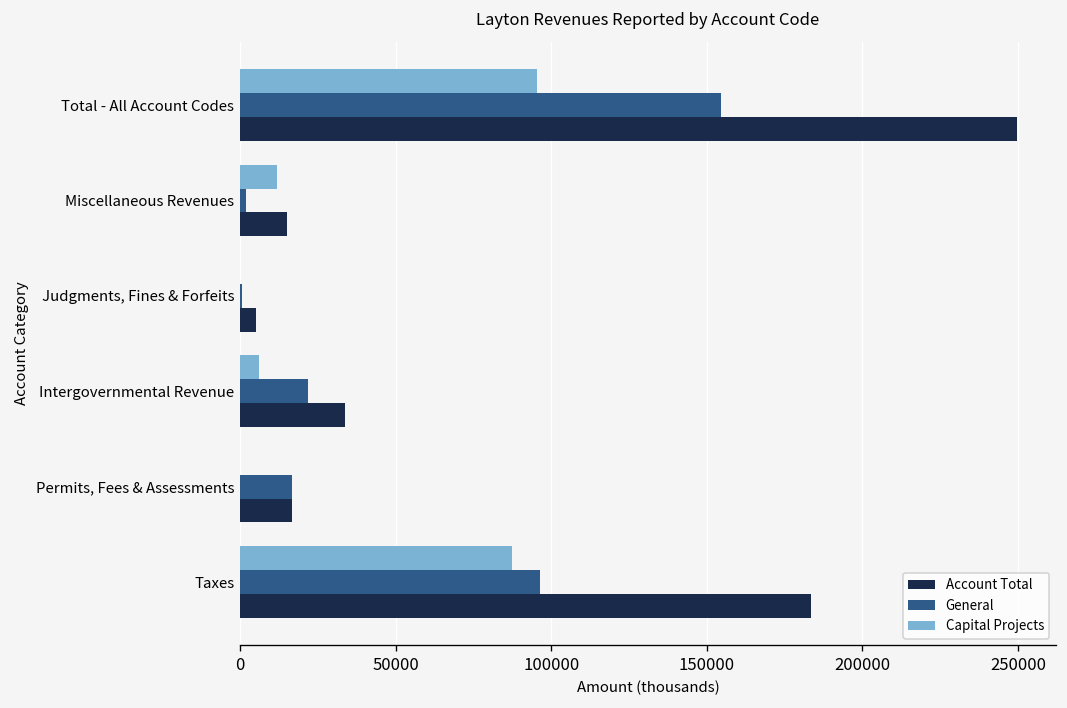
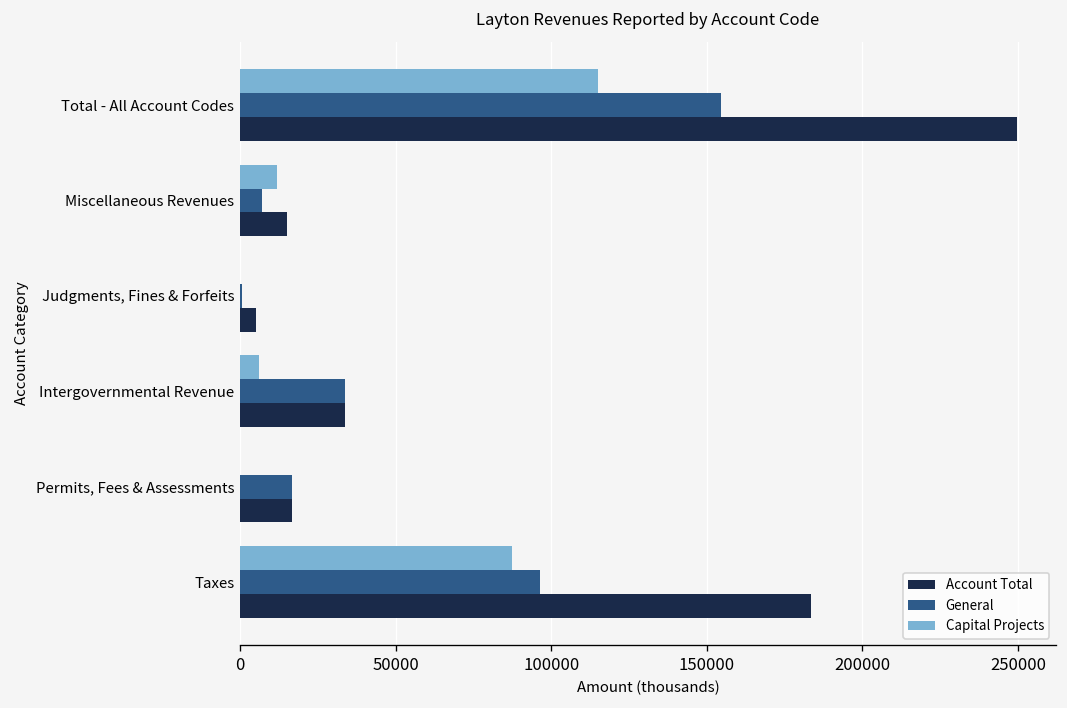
  {
    "Account Total": {
      "Total - All Account Codes": 250000,
      "Miscellaneous Revenues": 15000,
      "Judgments, Fines & Forfeits": 5000,
      "Intergovernmental Revenue": 34000,
      "Permits, Fees & Assessments": 17000,
      "Taxes": 184000
    },
    "General": {
      "Total - All Account Codes": 154000,
-     "Miscellaneous Revenues": 2000,
-     "Intergovernmental Revenue": 22000,
+     "Miscellaneous Revenues": 7000,
+     "Intergovernmental Revenue": 34000,
      "Permits, Fees & Assessments": 17000,
      "Taxes": 96000
    },
    "Capital Projects": {
-     "Total - All Account Codes": 95000,
+     "Total - All Account Codes": 115000,
      "Miscellaneous Revenues": 12000,
      "Judgments, Fines & Forfeits": 0,
      "Intergovernmental Revenue": 6000,
      "Permits, Fees & Assessments": 0,
      "Taxes": 87000
    }
  }
